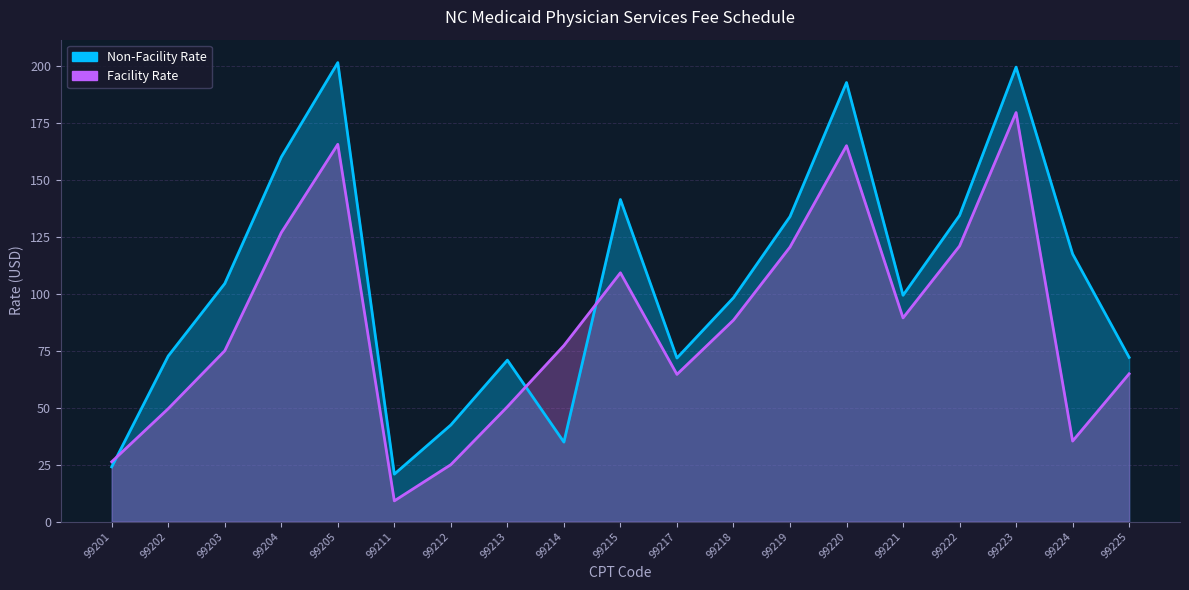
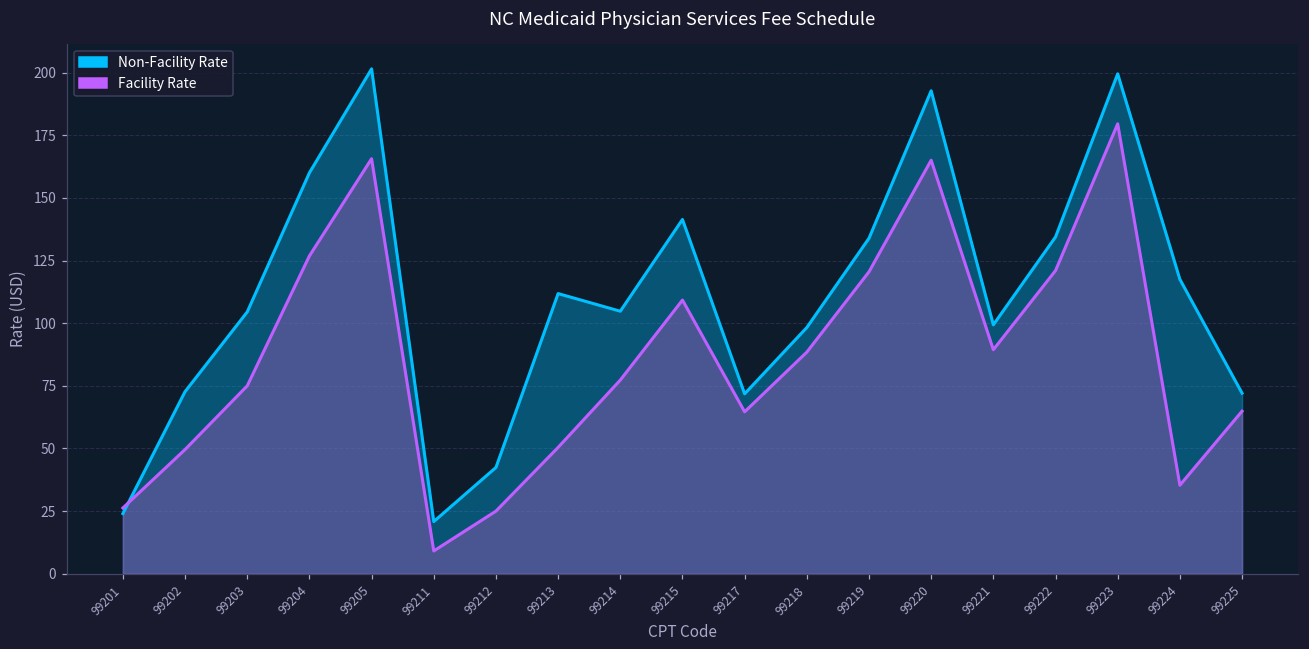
  {
    "Non-Facility Rate": {
      "99201": 24,
      "99202": 73,
      "99203": 104,
      "99204": 160,
      "99205": 201,
      "99211": 21,
      "99212": 42,
-     "99213": 71,
-     "99214": 35,
+     "99213": 112,
+     "99214": 105,
      "99215": 141,
      "99217": 72,
      "99218": 98,
      "99219": 134,
      "99220": 193,
      "99221": 99,
      "99222": 134,
      "99223": 200,
      "99224": 118,
      "99225": 72
    }
  }
